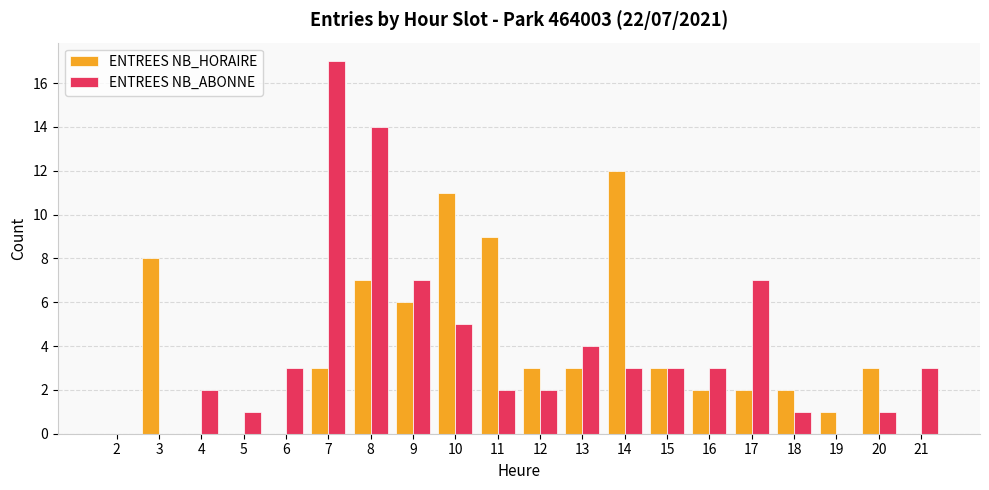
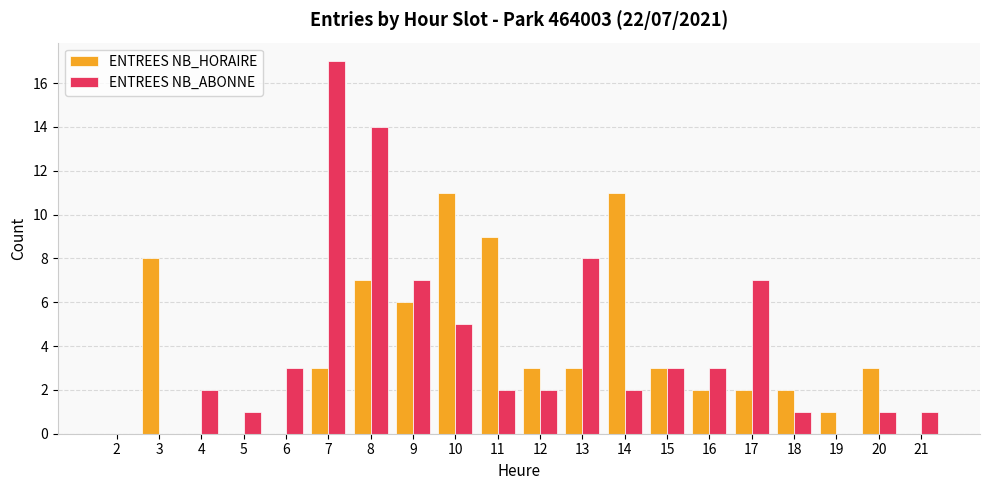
  {
    "ENTREES NB_HORAIRE": {
      "2": 0,
      "3": 8,
      "4": 0,
      "5": 0,
      "6": 0,
      "7": 3,
      "8": 7,
      "9": 6,
      "10": 11,
      "11": 9,
      "12": 3,
      "13": 3,
-     "14": 12,
+     "14": 11,
      "15": 3,
      "16": 2,
      "17": 2,
      "18": 2,
      "19": 1,
      "20": 3,
      "21": 0
    },
    "ENTREES NB_ABONNE": {
      "2": 0,
      "3": 0,
      "4": 2,
      "5": 1,
      "6": 3,
      "7": 17,
      "8": 14,
      "9": 7,
      "10": 5,
      "11": 2,
      "12": 2,
-     "13": 4,
-     "14": 3,
+     "13": 8,
+     "14": 2,
      "15": 3,
      "16": 3,
      "17": 7,
      "18": 1,
      "19": 0,
      "20": 1,
-     "21": 3
+     "21": 1
    }
  }
